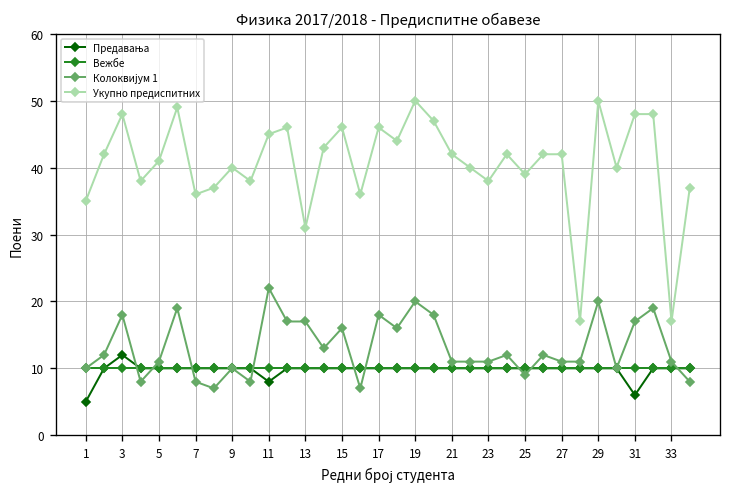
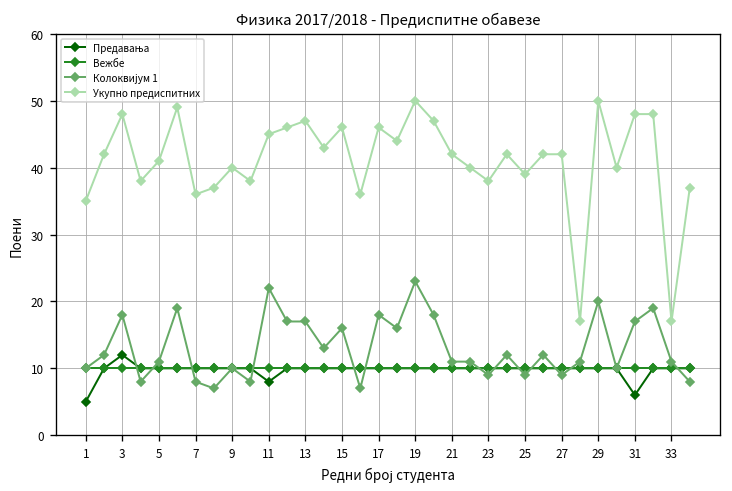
  {
    "Предавања": {
      "1": 5,
      "3": 12,
      "11": 8,
      "31": 6
    },
    "Вежбе": {
      "3": 10,
      "11": 10,
      "31": 10
    },
    "Колоквијум 1": {
      "3": 18,
      "5": 11,
      "7": 8,
      "11": 22,
      "13": 17,
      "15": 16,
      "17": 18,
-     "19": 20,
+     "19": 23,
      "21": 11,
-     "23": 11,
+     "23": 9,
      "25": 9,
-     "27": 11,
+     "27": 9,
      "29": 20,
      "31": 17,
      "33": 11
    },
    "Укупно предиспитних": {
      "1": 35,
      "3": 48,
      "5": 41,
      "7": 36,
      "9": 40,
      "11": 45,
-     "13": 31,
+     "13": 47,
      "15": 46,
      "17": 46,
      "19": 50,
      "21": 42,
      "23": 38,
      "25": 39,
      "27": 42,
      "29": 50,
      "31": 48,
      "33": 17
    }
  }
